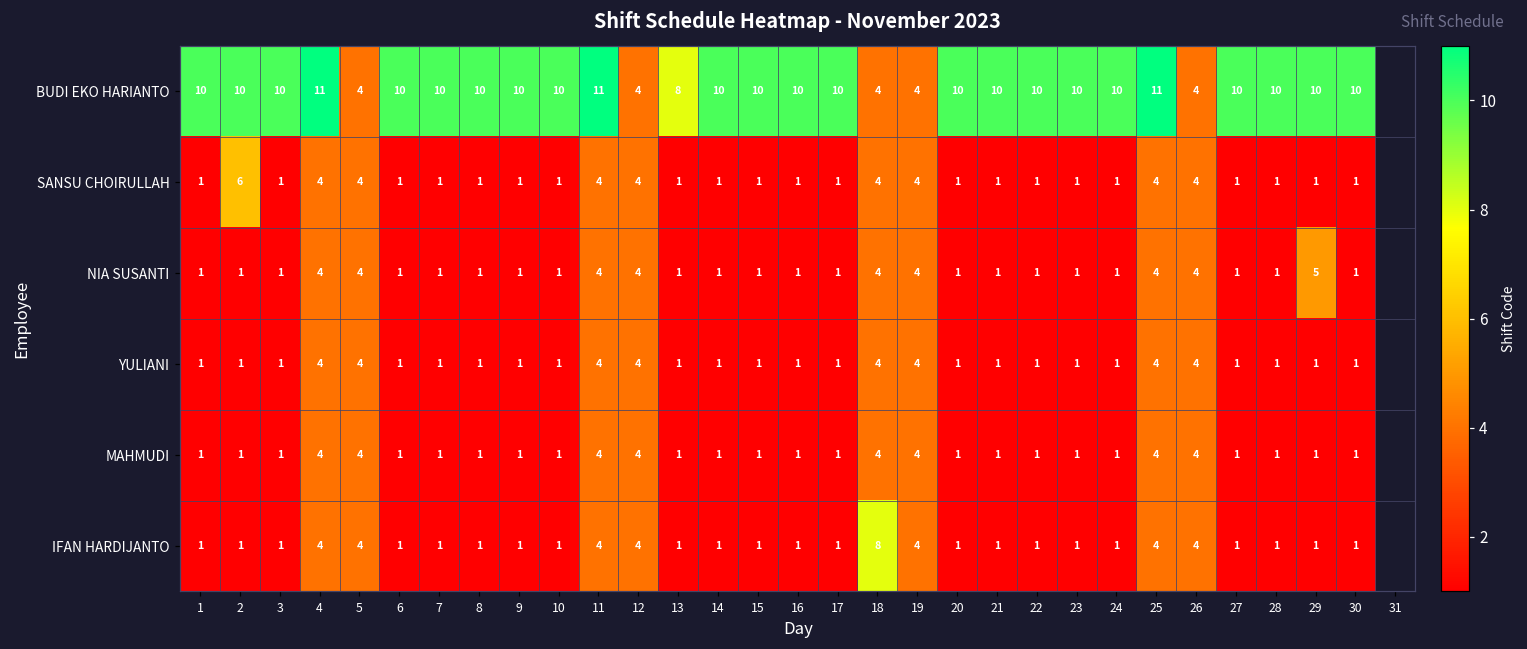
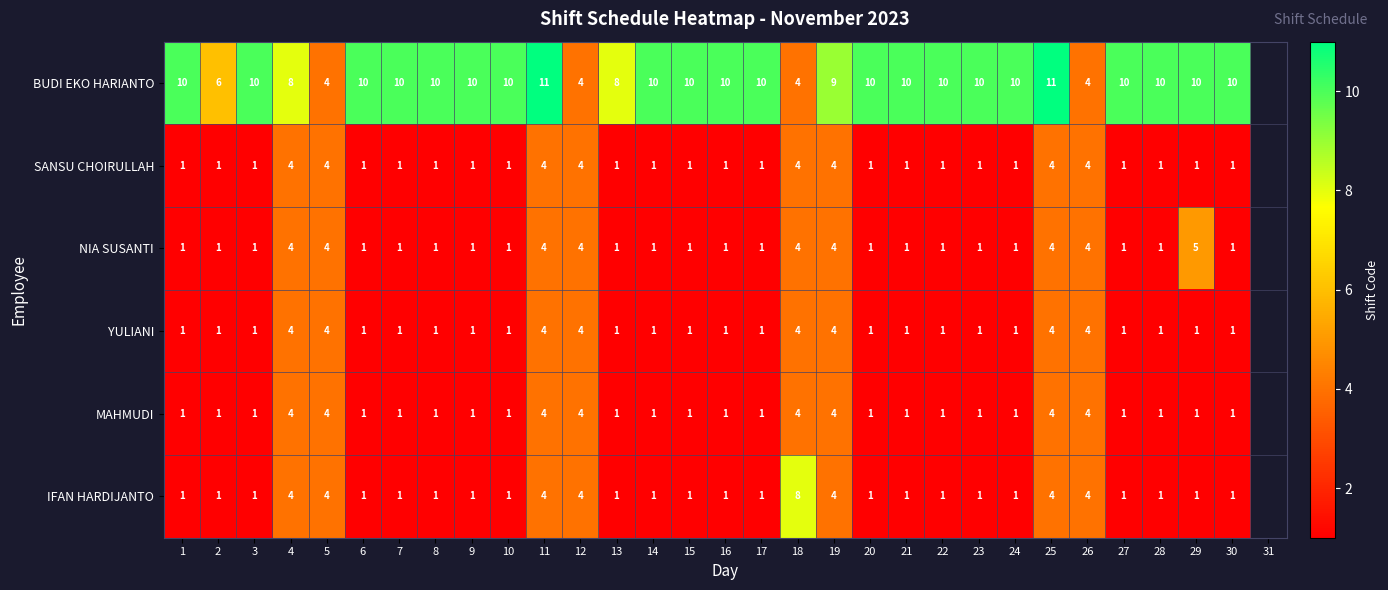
  {
    "BUDI EKO HARIANTO": {
      "1": 10,
-     "2": 10,
+     "2": 6,
      "3": 10,
-     "4": 11,
+     "4": 8,
      "5": 4,
      "6": 10,
      "7": 10,
      "8": 10,
      "9": 10,
      "10": 10,
      "11": 11,
      "12": 4,
      "13": 8,
      "14": 10,
      "15": 10,
      "16": 10,
      "17": 10,
      "18": 4,
-     "19": 4,
+     "19": 9,
      "20": 10,
      "21": 10,
      "22": 10,
      "23": 10,
      "24": 10,
      "25": 11,
      "26": 4,
      "27": 10,
      "28": 10,
      "29": 10,
      "30": 10
    },
    "SANSU CHOIRULLAH": {
      "1": 1,
-     "2": 6,
+     "2": 1,
      "3": 1,
      "4": 4,
      "5": 4,
      "6": 1,
      "7": 1,
      "8": 1,
      "9": 1,
      "10": 1,
      "11": 4,
      "12": 4,
      "13": 1,
      "14": 1,
      "15": 1,
      "16": 1,
      "17": 1,
      "18": 4,
      "19": 4,
      "20": 1,
      "21": 1,
      "22": 1,
      "23": 1,
      "24": 1,
      "25": 4,
      "26": 4,
      "27": 1,
      "28": 1,
      "29": 1,
      "30": 1
    },
    "NIA SUSANTI": {
      "1": 1,
      "2": 1,
      "3": 1,
      "4": 4,
      "5": 4,
      "6": 1,
      "7": 1,
      "8": 1,
      "9": 1,
      "10": 1,
      "11": 4,
      "12": 4,
      "13": 1,
      "14": 1,
      "15": 1,
      "16": 1,
      "17": 1,
      "18": 4,
      "19": 4,
      "20": 1,
      "21": 1,
      "22": 1,
      "23": 1,
      "24": 1,
      "25": 4,
      "26": 4,
      "27": 1,
      "28": 1,
      "29": 5,
      "30": 1
    },
    "YULIANI": {
      "1": 1,
      "2": 1,
      "3": 1,
      "4": 4,
      "5": 4,
      "6": 1,
      "7": 1,
      "8": 1,
      "9": 1,
      "10": 1,
      "11": 4,
      "12": 4,
      "13": 1,
      "14": 1,
      "15": 1,
      "16": 1,
      "17": 1,
      "18": 4,
      "19": 4,
      "20": 1,
      "21": 1,
      "22": 1,
      "23": 1,
      "24": 1,
      "25": 4,
      "26": 4,
      "27": 1,
      "28": 1,
      "29": 1,
      "30": 1
    },
    "MAHMUDI": {
      "1": 1,
      "2": 1,
      "3": 1,
      "4": 4,
      "5": 4,
      "6": 1,
      "7": 1,
      "8": 1,
      "9": 1,
      "10": 1,
      "11": 4,
      "12": 4,
      "13": 1,
      "14": 1,
      "15": 1,
      "16": 1,
      "17": 1,
      "18": 4,
      "19": 4,
      "20": 1,
      "21": 1,
      "22": 1,
      "23": 1,
      "24": 1,
      "25": 4,
      "26": 4,
      "27": 1,
      "28": 1,
      "29": 1,
      "30": 1
    },
    "IFAN HARDIJANTO": {
      "1": 1,
      "2": 1,
      "3": 1,
      "4": 4,
      "5": 4,
      "6": 1,
      "7": 1,
      "8": 1,
      "9": 1,
      "10": 1,
      "11": 4,
      "12": 4,
      "13": 1,
      "14": 1,
      "15": 1,
      "16": 1,
      "17": 1,
      "18": 8,
      "19": 4,
      "20": 1,
      "21": 1,
      "22": 1,
      "23": 1,
      "24": 1,
      "25": 4,
      "26": 4,
      "27": 1,
      "28": 1,
      "29": 1,
      "30": 1
    }
  }
